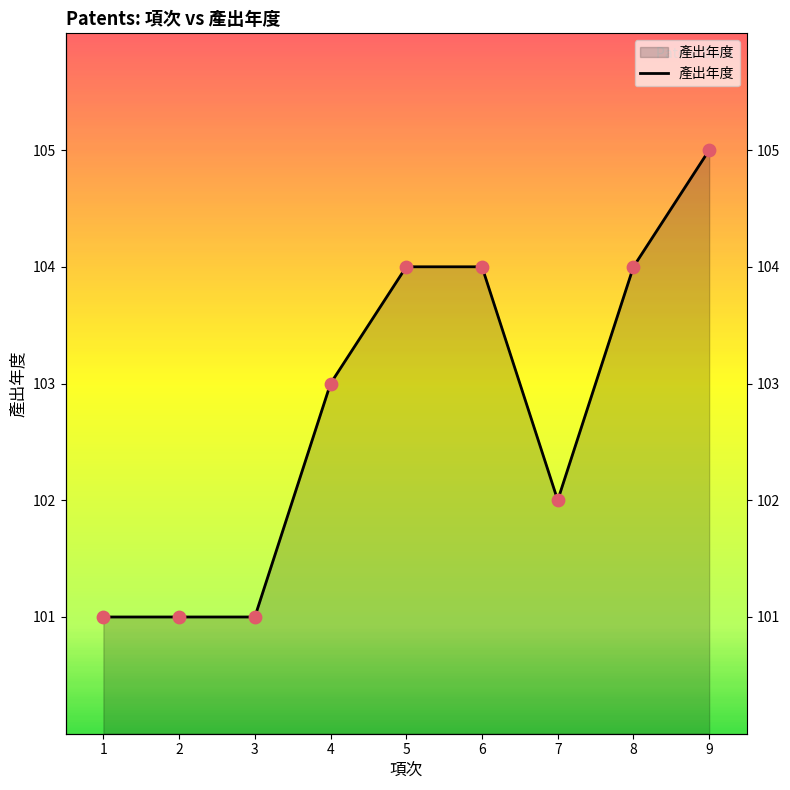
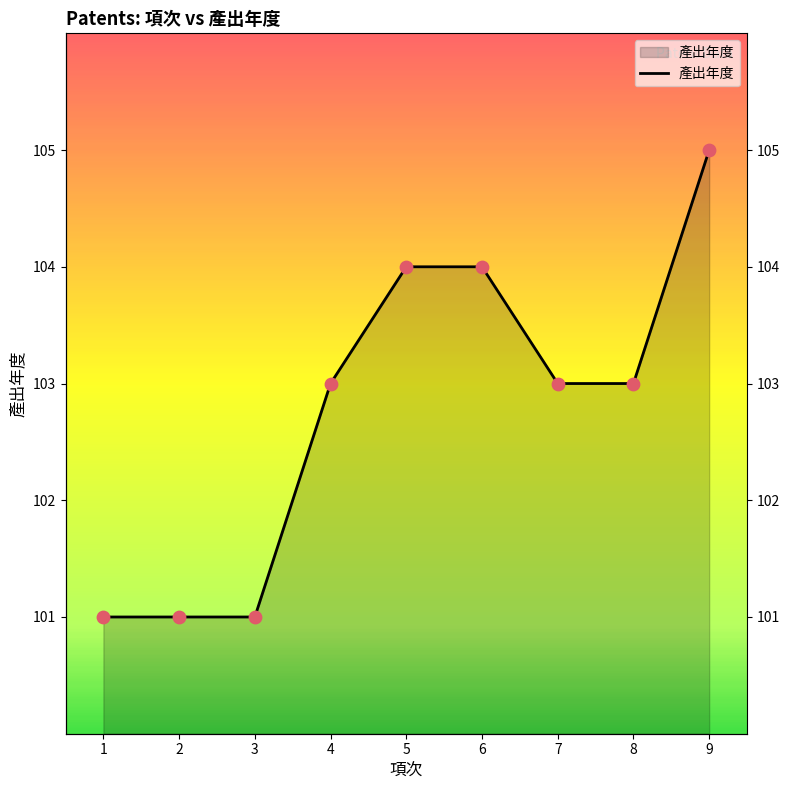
  {
    "1": 101,
    "2": 101,
    "3": 101,
    "4": 103,
    "5": 104,
    "6": 104,
-   "7": 102,
-   "8": 104,
+   "7": 103,
+   "8": 103,
    "9": 105
  }
